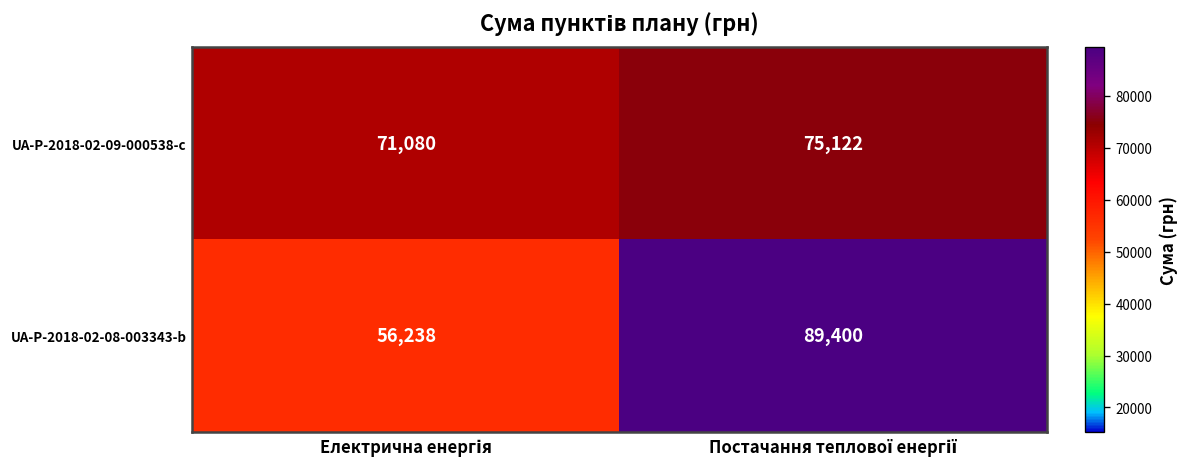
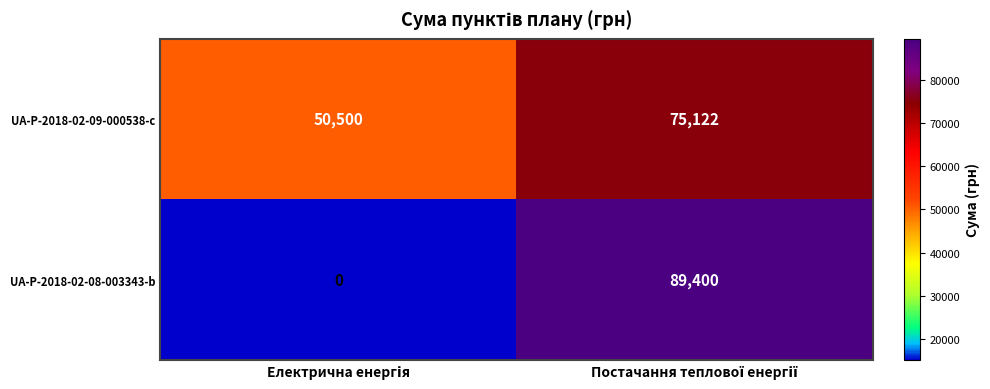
  {
    "UA-P-2018-02-09-000538-c": {
-     "Електрична енергія": "71,080",
+     "Електрична енергія": "50,500",
      "Постачання теплової енергії": "75,122"
    },
    "UA-P-2018-02-08-003343-b": {
-     "Електрична енергія": "56,238",
+     "Електрична енергія": "0",
      "Постачання теплової енергії": "89,400"
    }
  }
